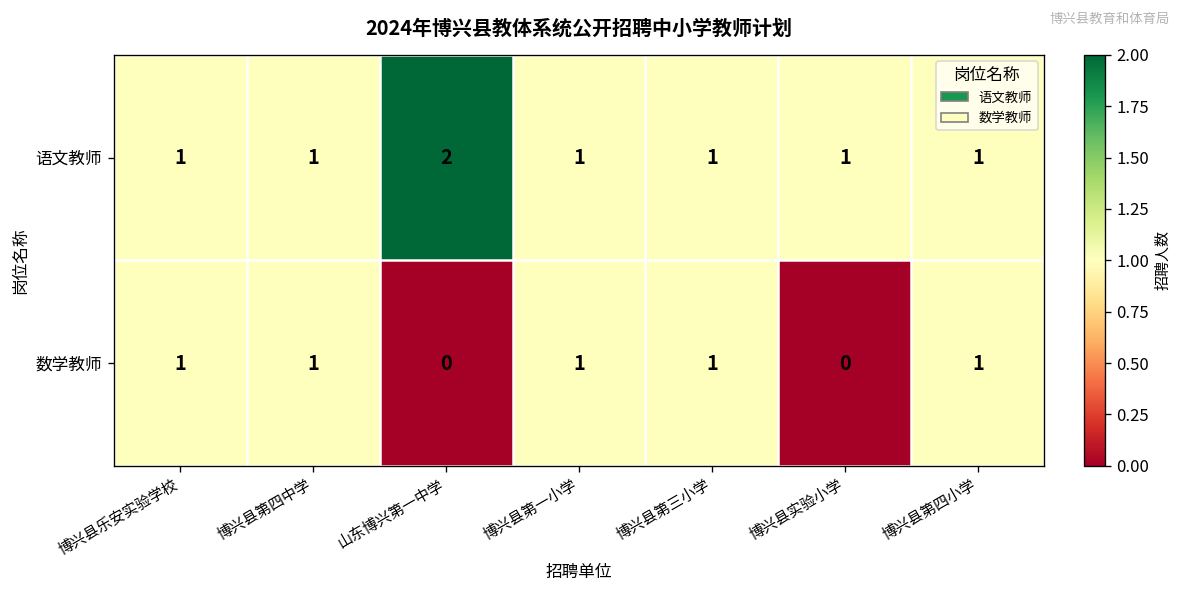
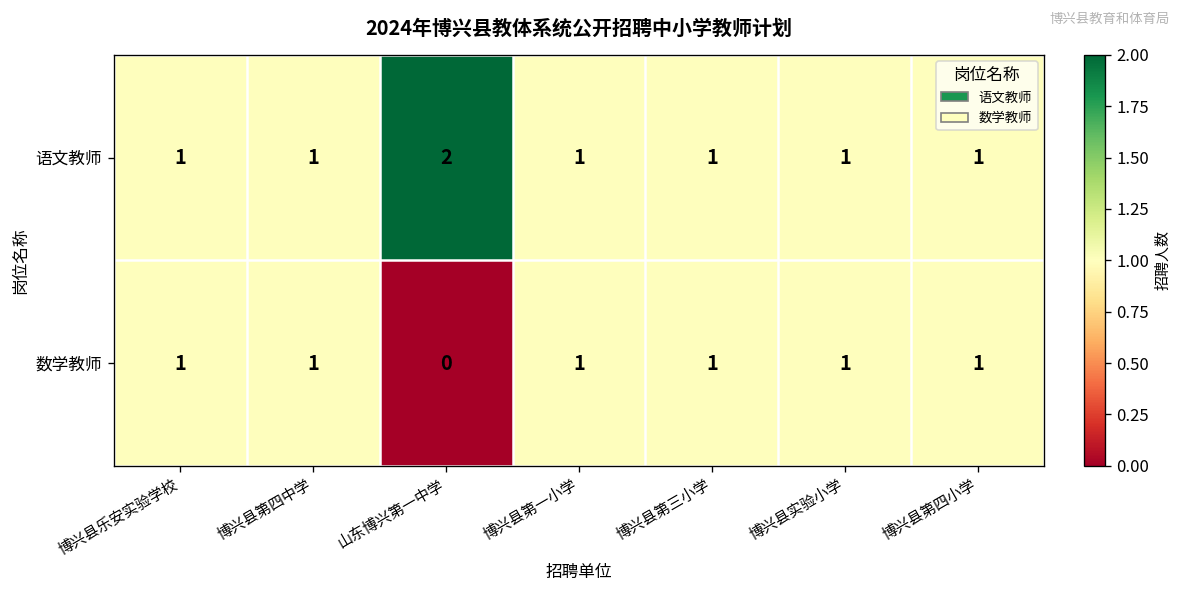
  {
    "语文教师": {
      "博兴县乐安实验学校": 1,
      "博兴县第四中学": 1,
      "山东博兴第一中学": 2,
      "博兴县第一小学": 1,
      "博兴县第三小学": 1,
      "博兴县实验小学": 1,
      "博兴县第四小学": 1
    },
    "数学教师": {
      "博兴县乐安实验学校": 1,
      "博兴县第四中学": 1,
      "山东博兴第一中学": 0,
      "博兴县第一小学": 1,
      "博兴县第三小学": 1,
-     "博兴县实验小学": 0,
+     "博兴县实验小学": 1,
      "博兴县第四小学": 1
    }
  }
